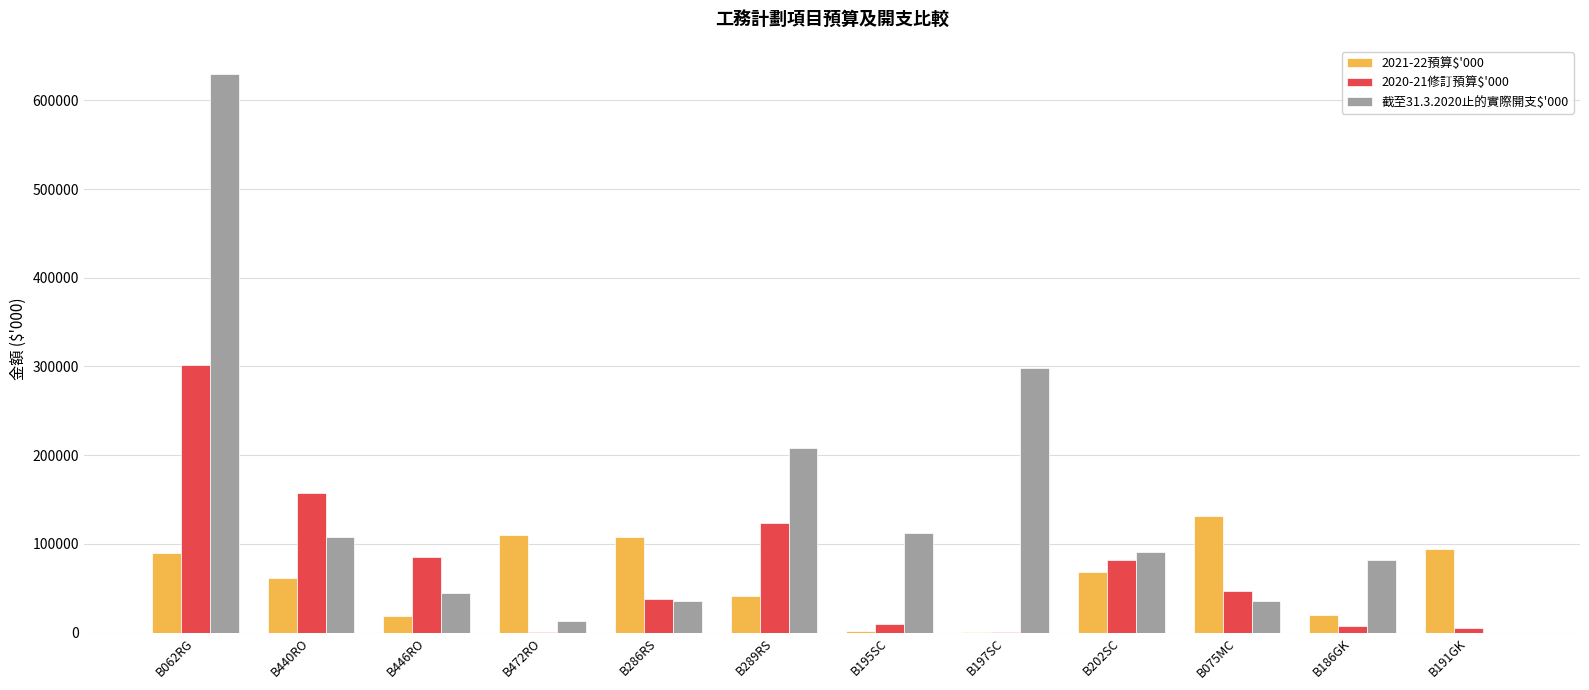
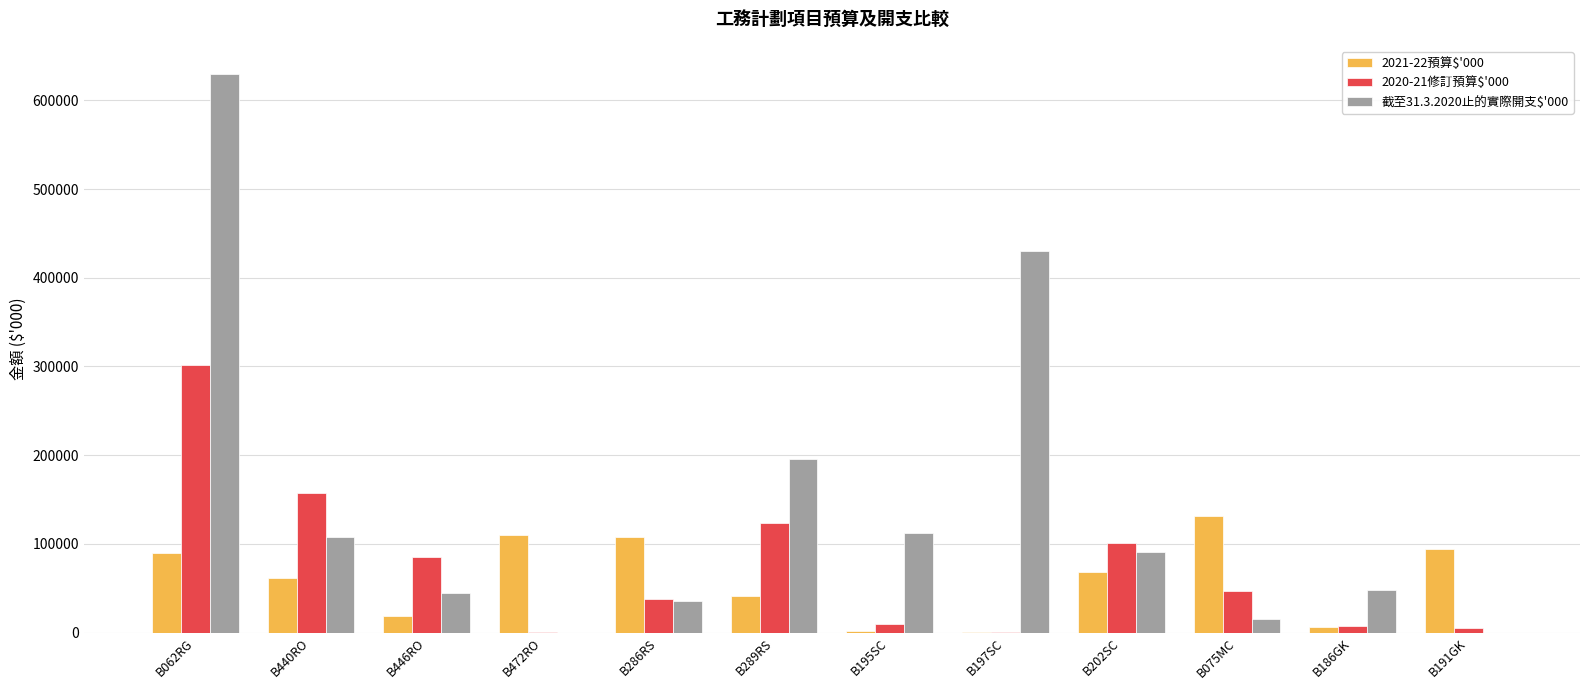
  {
    "2021-22預算$'000": {
      "B062RG": 90000,
      "B440RO": 60000,
      "B446RO": 20000,
      "B472RO": 110000,
      "B286RS": 110000,
      "B289RS": 40000,
      "B202SC": 70000,
      "B075MC": 130000,
-     "B186GK": 20000,
+     "B186GK": 10000,
      "B191GK": 90000
    },
    "2020-21修訂預算$'000": {
      "B062RG": 300000,
      "B440RO": 160000,
      "B446RO": 90000,
      "B286RS": 40000,
      "B289RS": 120000,
      "B195SC": 10000,
-     "B202SC": 80000,
+     "B202SC": 100000,
      "B075MC": 50000,
      "B186GK": 10000,
      "B191GK": 10000
    },
    "截至31.3.2020止的實際開支$'000": {
      "B062RG": 630000,
      "B440RO": 110000,
      "B446RO": 40000,
-     "B472RO": 10000,
+     "B472RO": 0,
      "B286RS": 40000,
-     "B289RS": 210000,
+     "B289RS": 200000,
      "B195SC": 110000,
-     "B197SC": 300000,
+     "B197SC": 430000,
      "B202SC": 90000,
-     "B075MC": 40000,
-     "B186GK": 80000,
+     "B075MC": 20000,
+     "B186GK": 50000,
      "B191GK": 0
    }
  }
